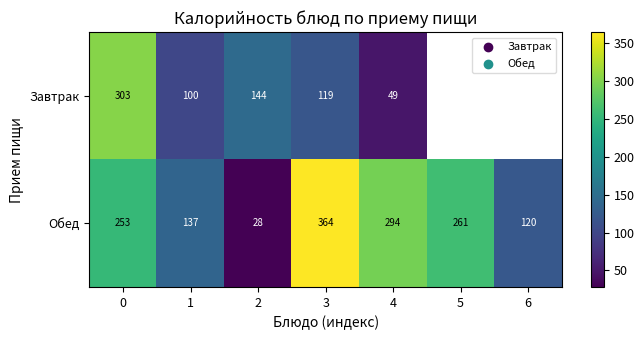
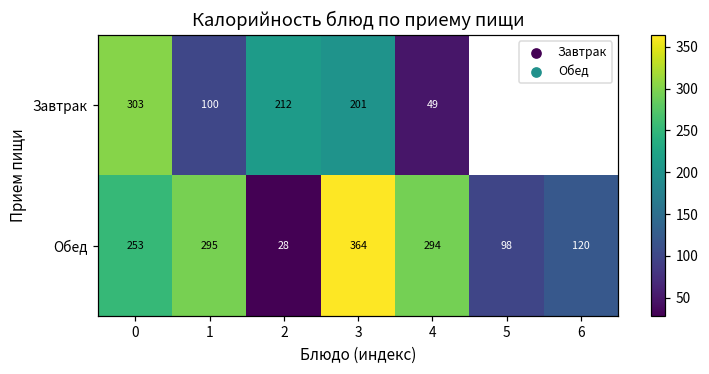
  {
    "Завтрак": {
      "0": 303,
      "1": 100,
-     "2": 144,
-     "3": 119,
+     "2": 212,
+     "3": 201,
      "4": 49
    },
    "Обед": {
      "0": 253,
-     "1": 137,
+     "1": 295,
      "2": 28,
      "3": 364,
      "4": 294,
-     "5": 261,
+     "5": 98,
      "6": 120
    }
  }
